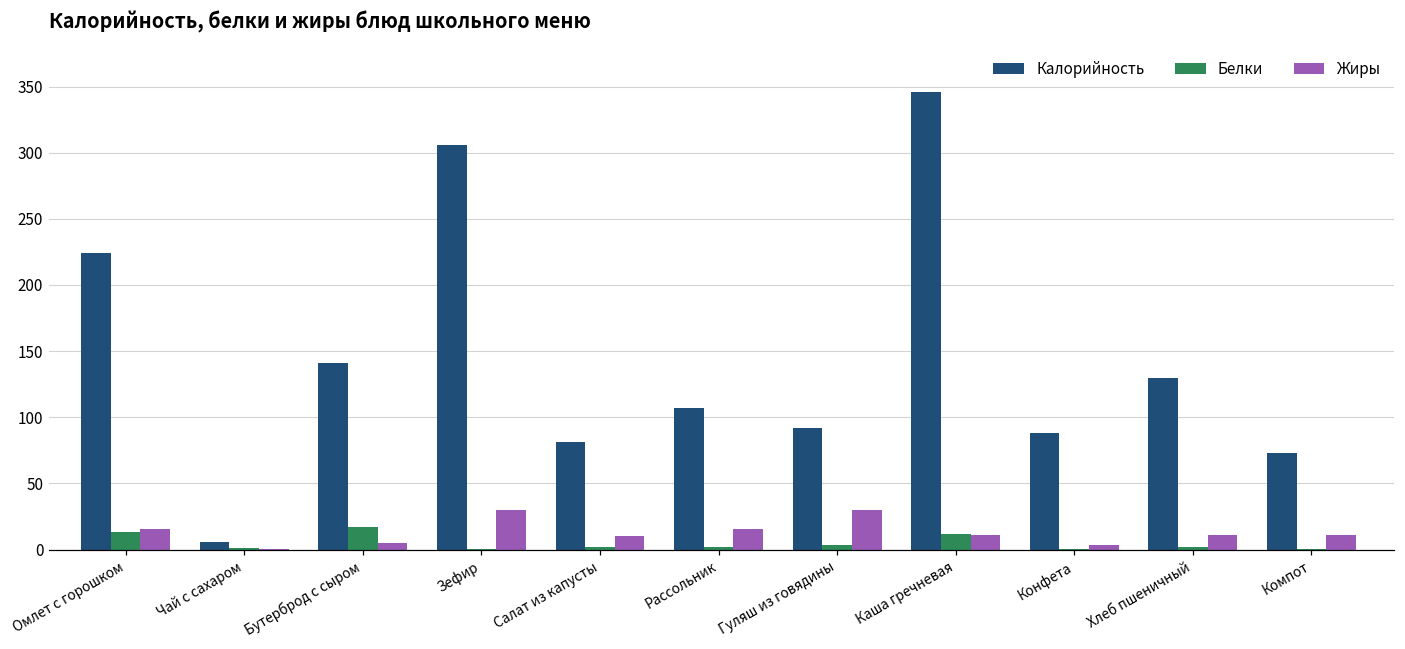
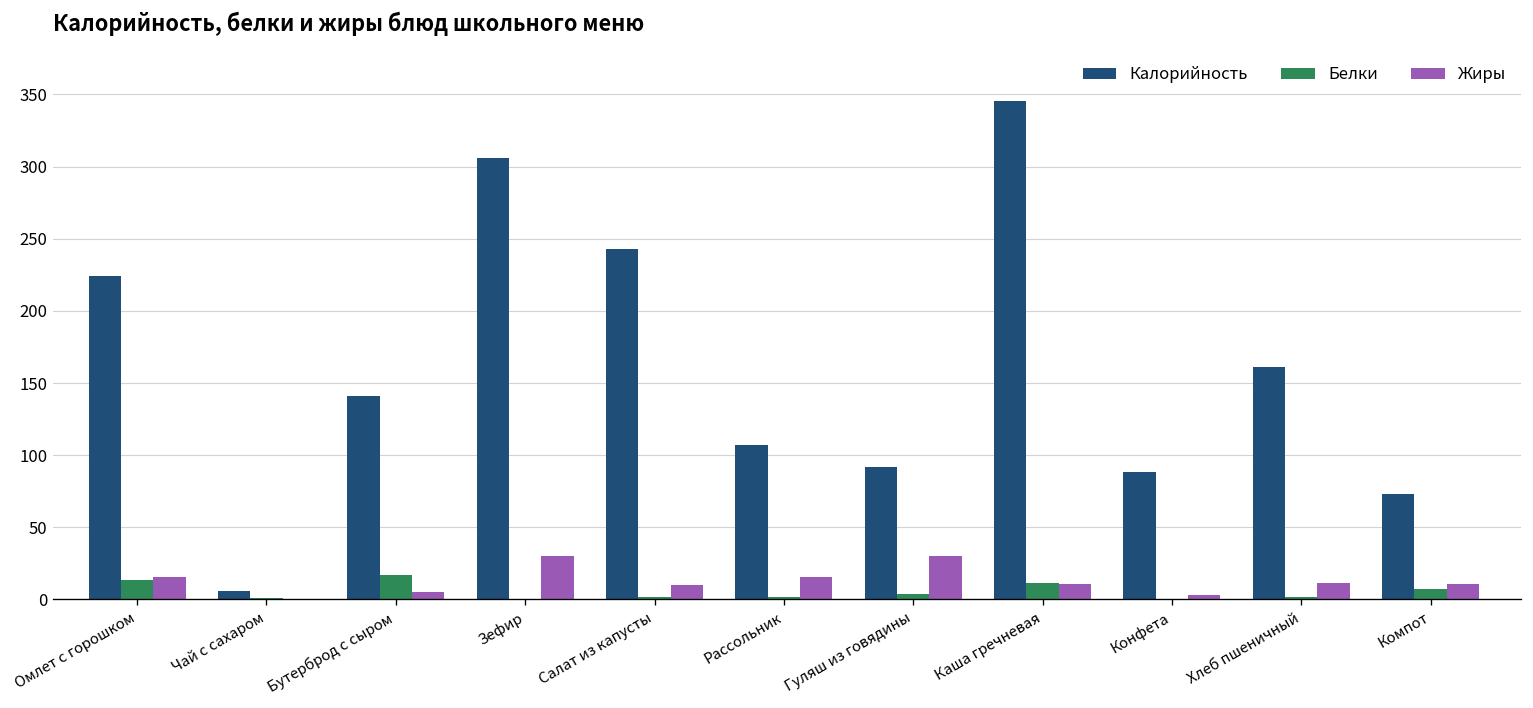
  {
    "Калорийность": {
      "Омлет с горошком": 224,
      "Чай с сахаром": 6,
      "Бутерброд с сыром": 141,
      "Зефир": 306,
-     "Салат из капусты": 82,
+     "Салат из капусты": 243,
      "Рассольник": 107,
      "Гуляш из говядины": 92,
      "Каша гречневая": 346,
      "Конфета": 88,
-     "Хлеб пшеничный": 130,
+     "Хлеб пшеничный": 161,
      "Компот": 73
    },
    "Белки": {
      "Омлет с горошком": 13,
      "Бутерброд с сыром": 17,
      "Гуляш из говядины": 4,
      "Каша гречневая": 12,
-     "Компот": 1
+     "Компот": 7
    },
    "Жиры": {
      "Омлет с горошком": 16,
      "Бутерброд с сыром": 5,
      "Зефир": 30,
      "Салат из капусты": 10,
      "Рассольник": 15,
      "Гуляш из говядины": 30,
      "Каша гречневая": 11,
      "Конфета": 3,
      "Хлеб пшеничный": 11,
      "Компот": 11
    }
  }
